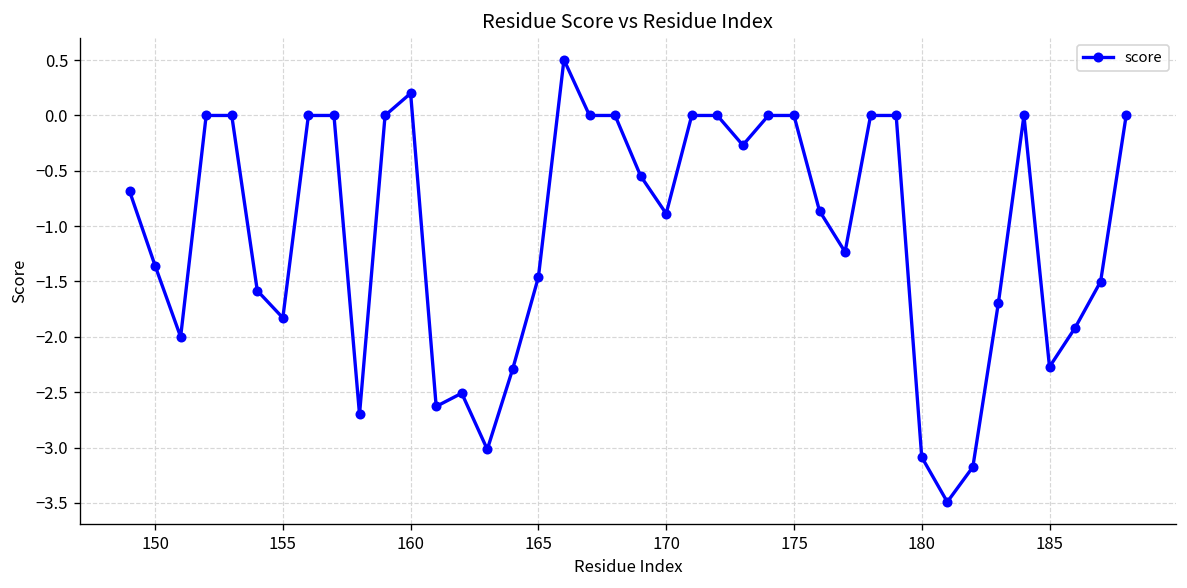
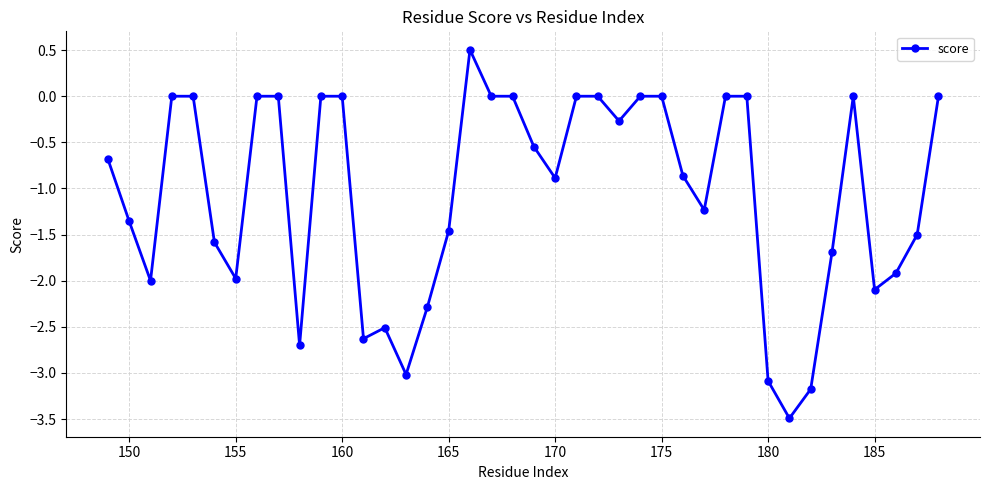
  {
    "150": -1.4,
-   "155": -1.8,
-   "160": 0.2,
+   "155": -2.0,
+   "160": 0.0,
    "165": -1.5,
    "170": -0.9,
    "175": 0.0,
    "180": -3.1,
-   "185": -2.3
+   "185": -2.1
  }
